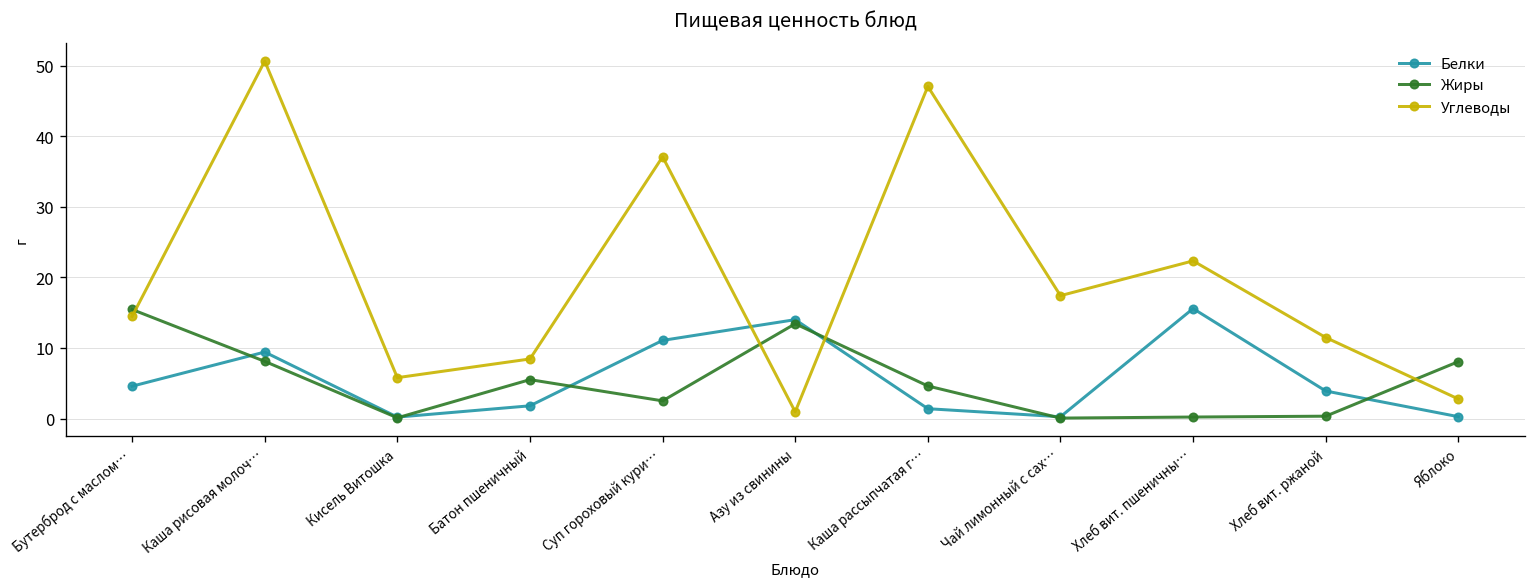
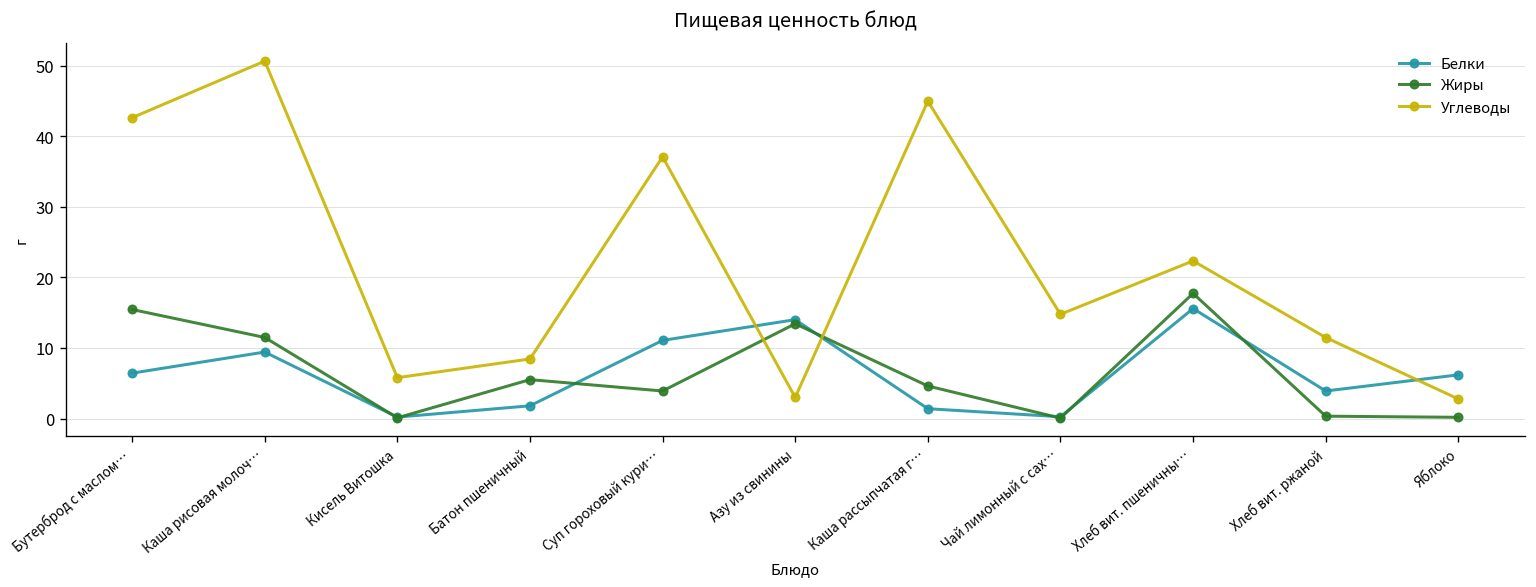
  {
    "Белки": {
-     "Бутерброд с маслом…": 5,
+     "Бутерброд с маслом…": 6,
      "Каша рисовая молоч…": 9,
      "Батон пшеничный": 2,
      "Суп гороховый кури…": 11,
      "Азу из свинины": 14,
      "Каша рассыпчатая г…": 1,
      "Хлеб вит. пшеничны…": 16,
      "Хлеб вит. ржаной": 4,
-     "Яблоко": 0
+     "Яблоко": 6
    },
    "Жиры": {
      "Бутерброд с маслом…": 15,
-     "Каша рисовая молоч…": 8,
+     "Каша рисовая молоч…": 11,
      "Батон пшеничный": 6,
-     "Суп гороховый кури…": 3,
+     "Суп гороховый кури…": 4,
      "Азу из свинины": 13,
      "Каша рассыпчатая г…": 5,
-     "Хлеб вит. пшеничны…": 0,
+     "Хлеб вит. пшеничны…": 18,
      "Хлеб вит. ржаной": 0,
-     "Яблоко": 8
+     "Яблоко": 0
    },
    "Углеводы": {
-     "Бутерброд с маслом…": 14,
+     "Бутерброд с маслом…": 43,
      "Каша рисовая молоч…": 51,
      "Кисель Витошка": 6,
      "Батон пшеничный": 8,
      "Суп гороховый кури…": 37,
-     "Азу из свинины": 1,
-     "Каша рассыпчатая г…": 47,
-     "Чай лимонный с сах…": 17,
+     "Азу из свинины": 3,
+     "Каша рассыпчатая г…": 45,
+     "Чай лимонный с сах…": 15,
      "Хлеб вит. пшеничны…": 22,
      "Хлеб вит. ржаной": 11,
      "Яблоко": 3
    }
  }
